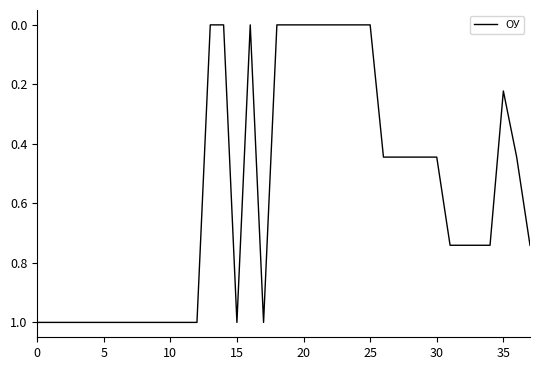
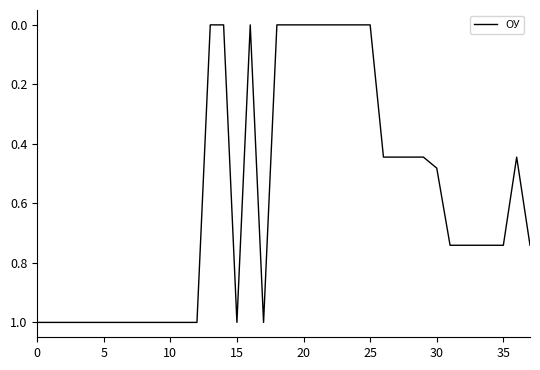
  {
    "0": 1.00,
    "5": 1.00,
    "10": 1.00,
    "15": 1.00,
    "20": 0.00,
    "25": 0.00,
-   "30": 0.44,
-   "35": 0.22
+   "30": 0.48,
+   "35": 0.74
  }
